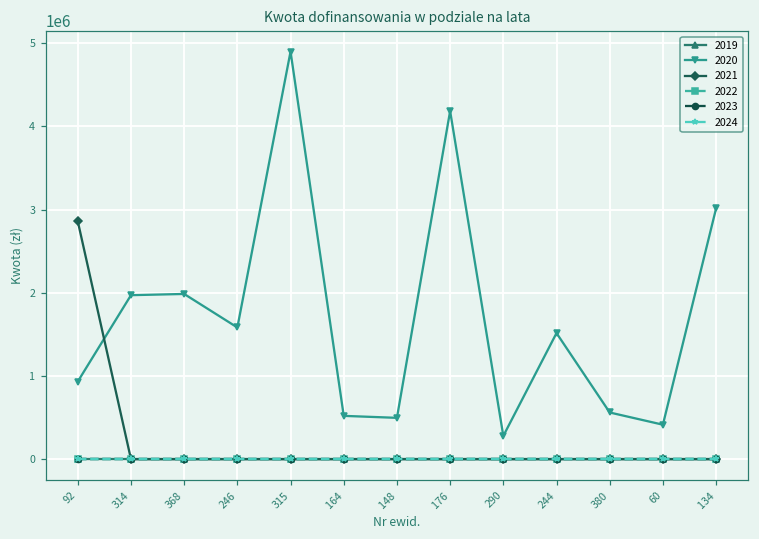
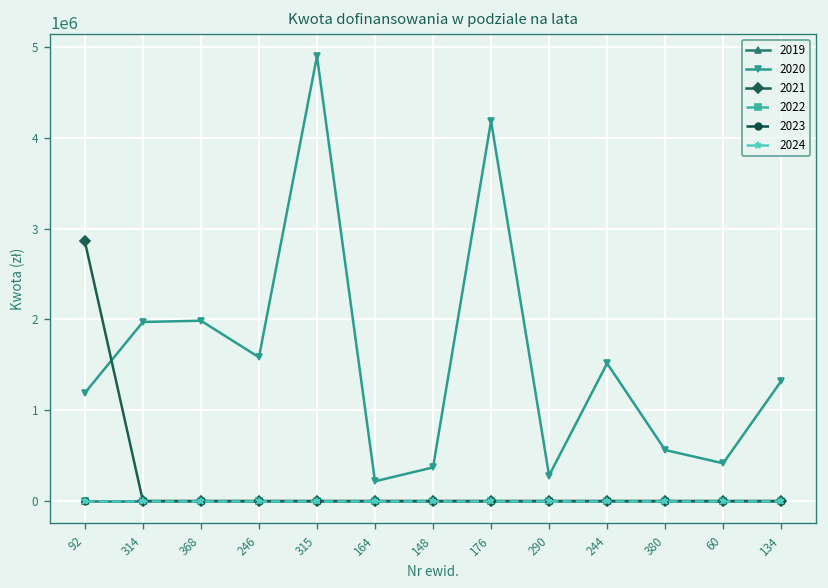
  {
    "2024": {
      "92": 0
    },
    "2020": {
-     "92": 900000,
+     "92": 1200000,
      "314": 2000000,
      "368": 2000000,
      "246": 1600000,
      "315": 4900000,
-     "164": 500000,
-     "148": 500000,
+     "164": 200000,
+     "148": 400000,
      "176": 4200000,
      "290": 300000,
      "244": 1500000,
      "380": 600000,
      "60": 400000,
-     "134": 3000000
+     "134": 1300000
    },
    "2021": {
      "92": 2900000
    }
  }
